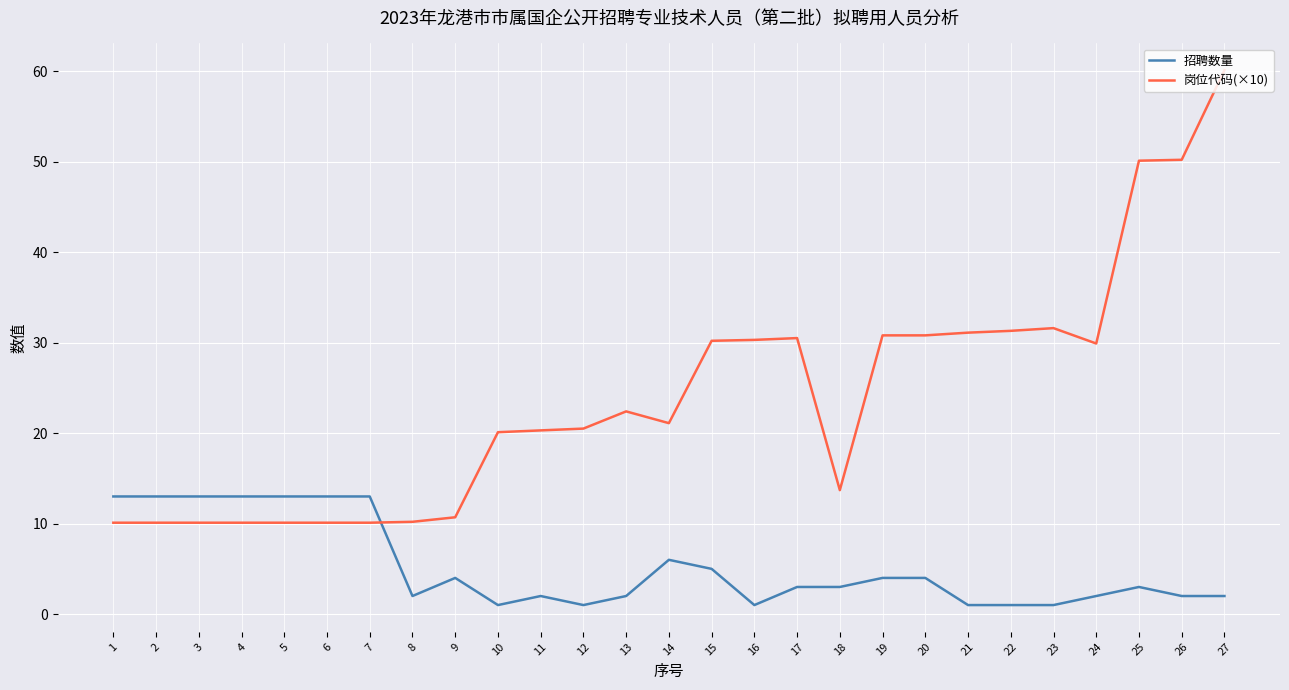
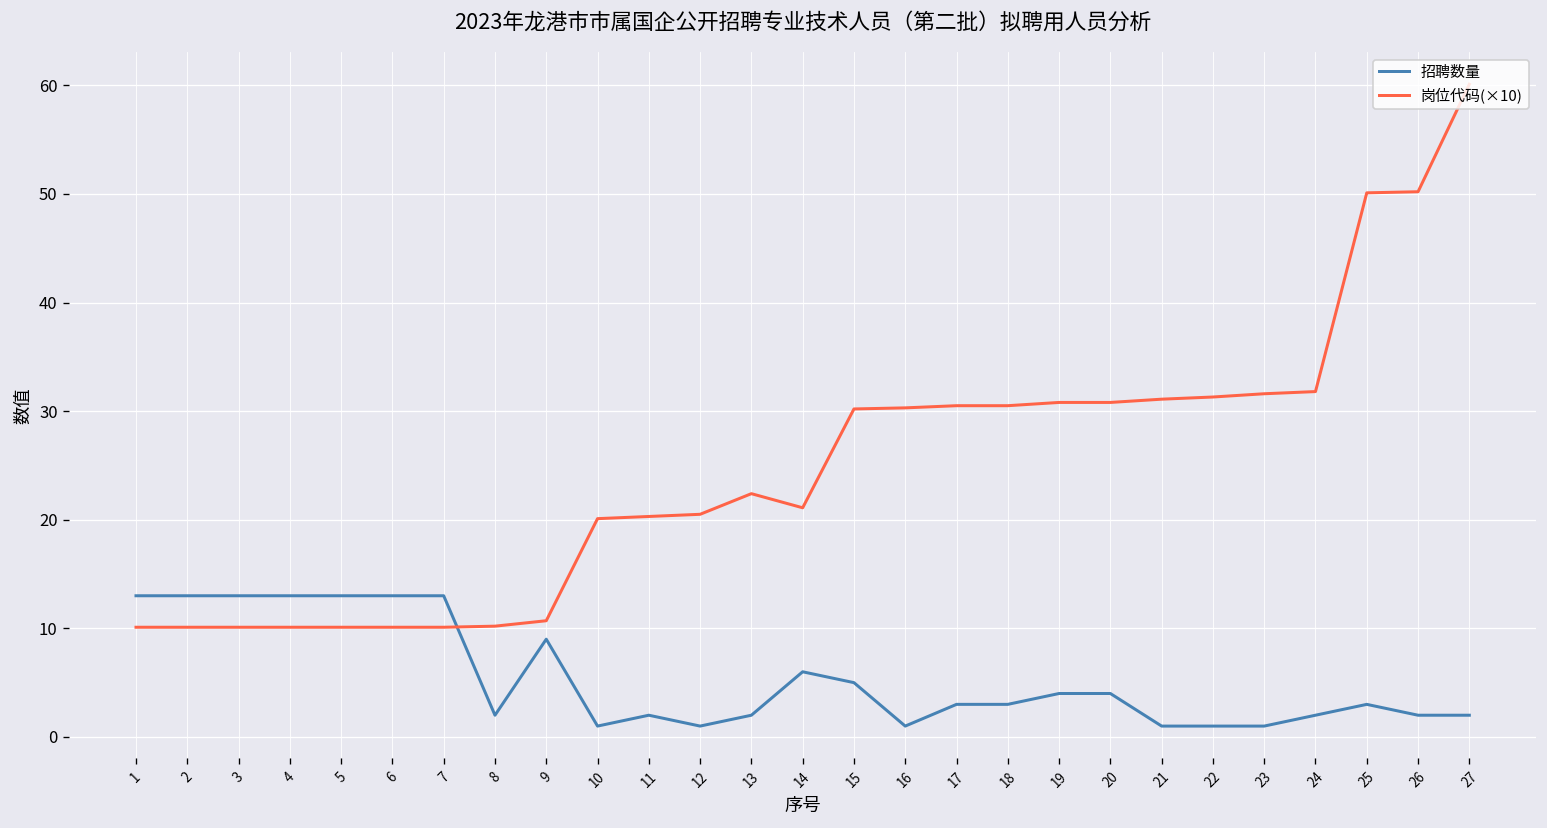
  {
    "招聘数量": {
      "1": 13,
      "2": 13,
      "3": 13,
      "4": 13,
      "5": 13,
      "6": 13,
      "7": 13,
      "8": 2,
-     "9": 4,
+     "9": 9,
      "10": 1,
      "11": 2,
      "12": 1,
      "13": 2,
      "14": 6,
      "15": 5,
      "16": 1,
      "17": 3,
      "18": 3,
      "19": 4,
      "20": 4,
      "21": 1,
      "22": 1,
      "23": 1,
      "24": 2,
      "25": 3,
      "26": 2,
      "27": 2
    },
    "岗位代码(×10)": {
      "1": 10,
      "2": 10,
      "3": 10,
      "4": 10,
      "5": 10,
      "6": 10,
      "7": 10,
      "8": 10,
      "9": 11,
      "10": 20,
      "11": 20,
      "12": 21,
      "13": 22,
      "14": 21,
      "15": 30,
      "16": 30,
      "17": 31,
-     "18": 14,
+     "18": 31,
      "19": 31,
      "20": 31,
      "21": 31,
      "22": 31,
      "23": 32,
-     "24": 30,
+     "24": 32,
      "25": 50,
      "26": 50
    }
  }
